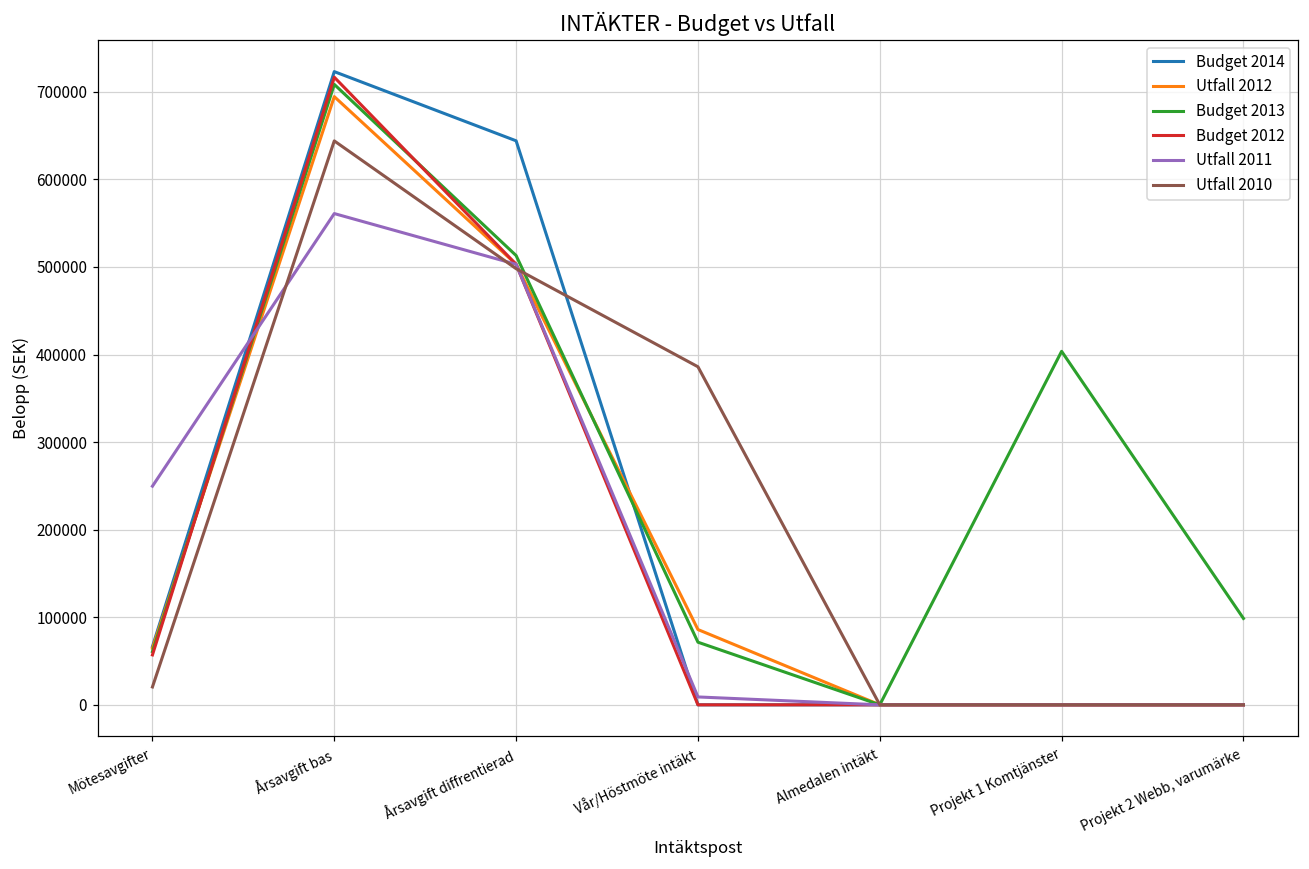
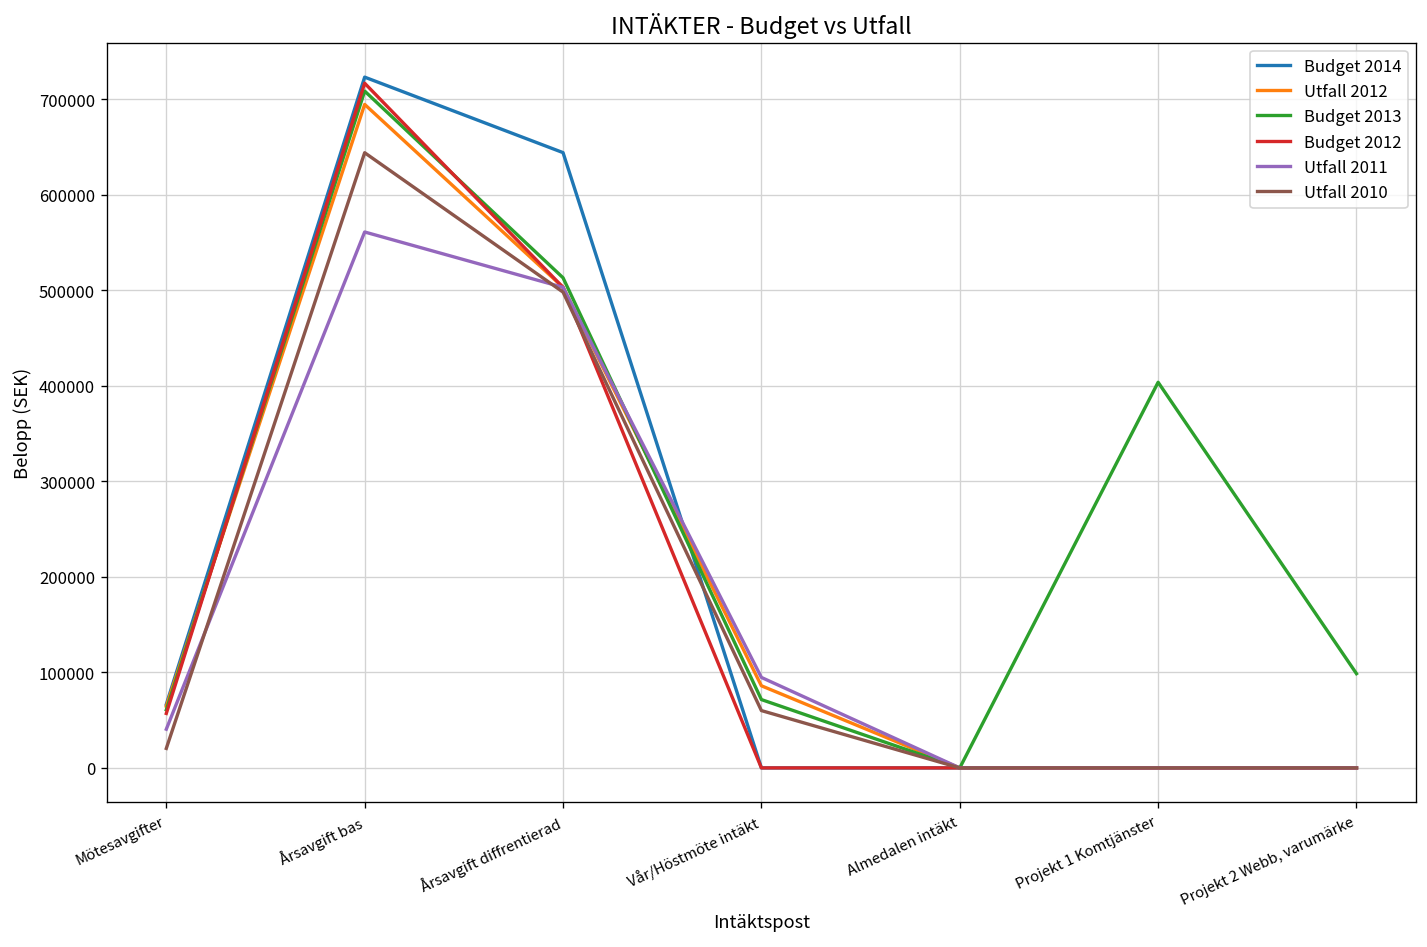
  {
    "Budget 2014": {
      "Årsavgift bas": 720000,
      "Årsavgift diffrentierad": 640000
    },
    "Utfall 2012": {
      "Årsavgift bas": 690000,
      "Vår/Höstmöte intäkt": 90000
    },
    "Budget 2013": {
      "Mötesavgifter": 60000,
      "Årsavgift bas": 710000,
      "Årsavgift diffrentierad": 510000,
      "Vår/Höstmöte intäkt": 70000,
      "Projekt 1 Komtjänster": 400000,
      "Projekt 2 Webb, varumärke": 100000
    },
    "Budget 2012": {
      "Mötesavgifter": 60000,
      "Årsavgift bas": 720000
    },
    "Utfall 2011": {
-     "Mötesavgifter": 250000,
+     "Mötesavgifter": 40000,
      "Årsavgift bas": 560000,
-     "Vår/Höstmöte intäkt": 10000
+     "Vår/Höstmöte intäkt": 90000
    },
    "Utfall 2010": {
      "Mötesavgifter": 20000,
      "Årsavgift bas": 640000,
      "Årsavgift diffrentierad": 500000,
-     "Vår/Höstmöte intäkt": 390000
+     "Vår/Höstmöte intäkt": 60000
    }
  }
